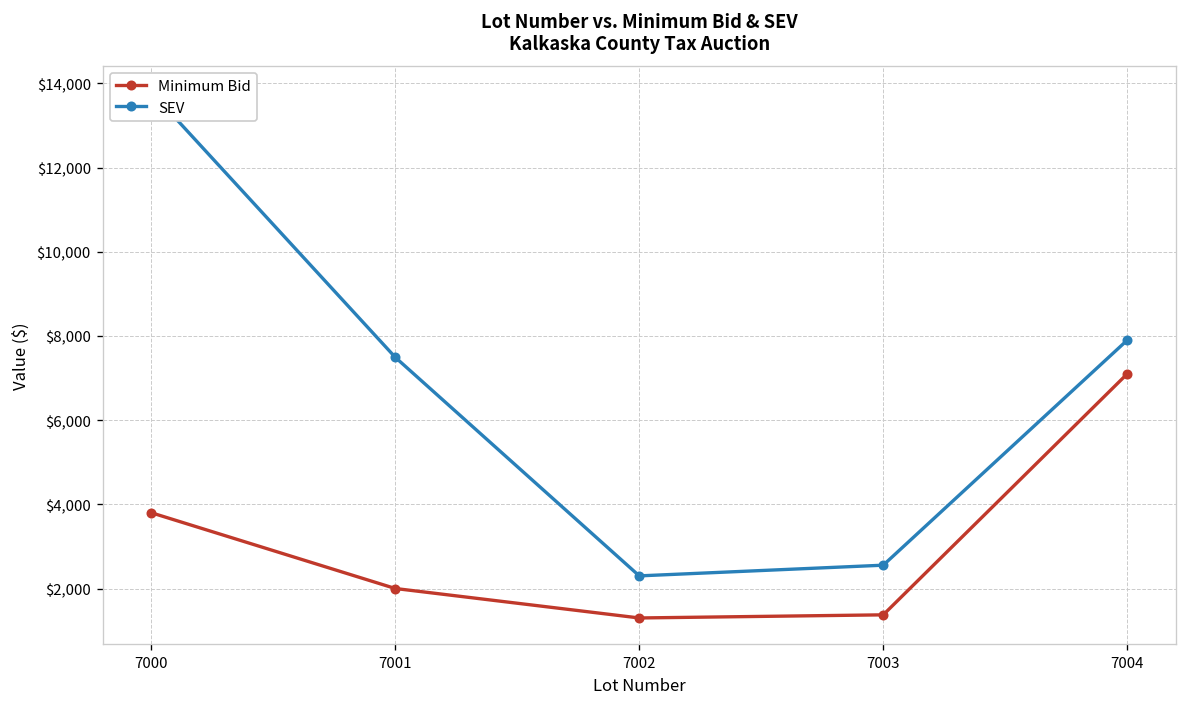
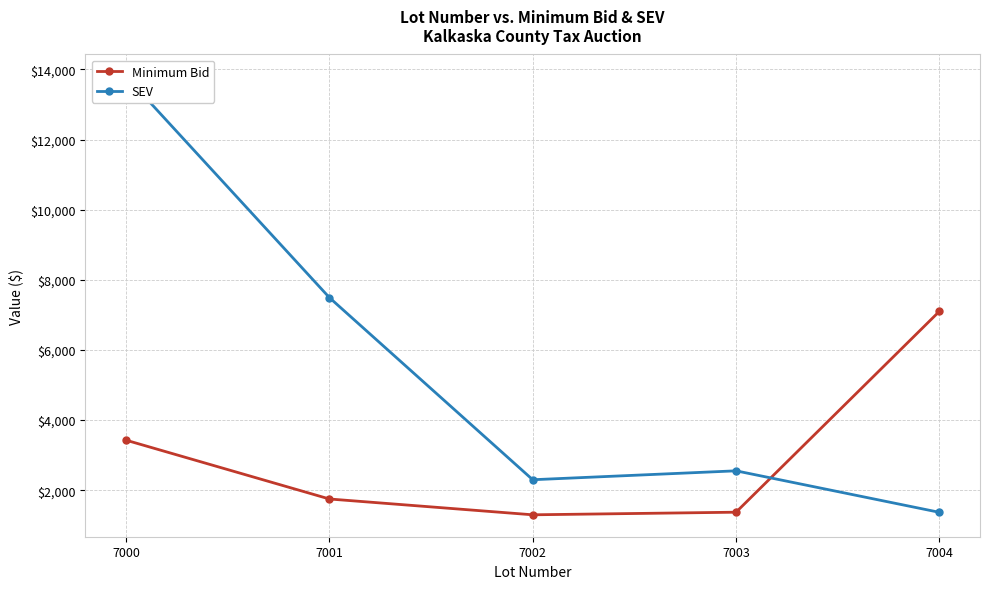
  {
    "Minimum Bid": {
-     "7000": "$3,800",
-     "7001": "$2,000",
+     "7000": "$3,400",
+     "7001": "$1,800",
      "7002": "$1,300",
      "7003": "$1,400",
      "7004": "$7,100"
    },
    "SEV": {
      "7001": "$7,500",
      "7002": "$2,300",
      "7003": "$2,600",
-     "7004": "$7,900"
+     "7004": "$1,400"
    }
  }
